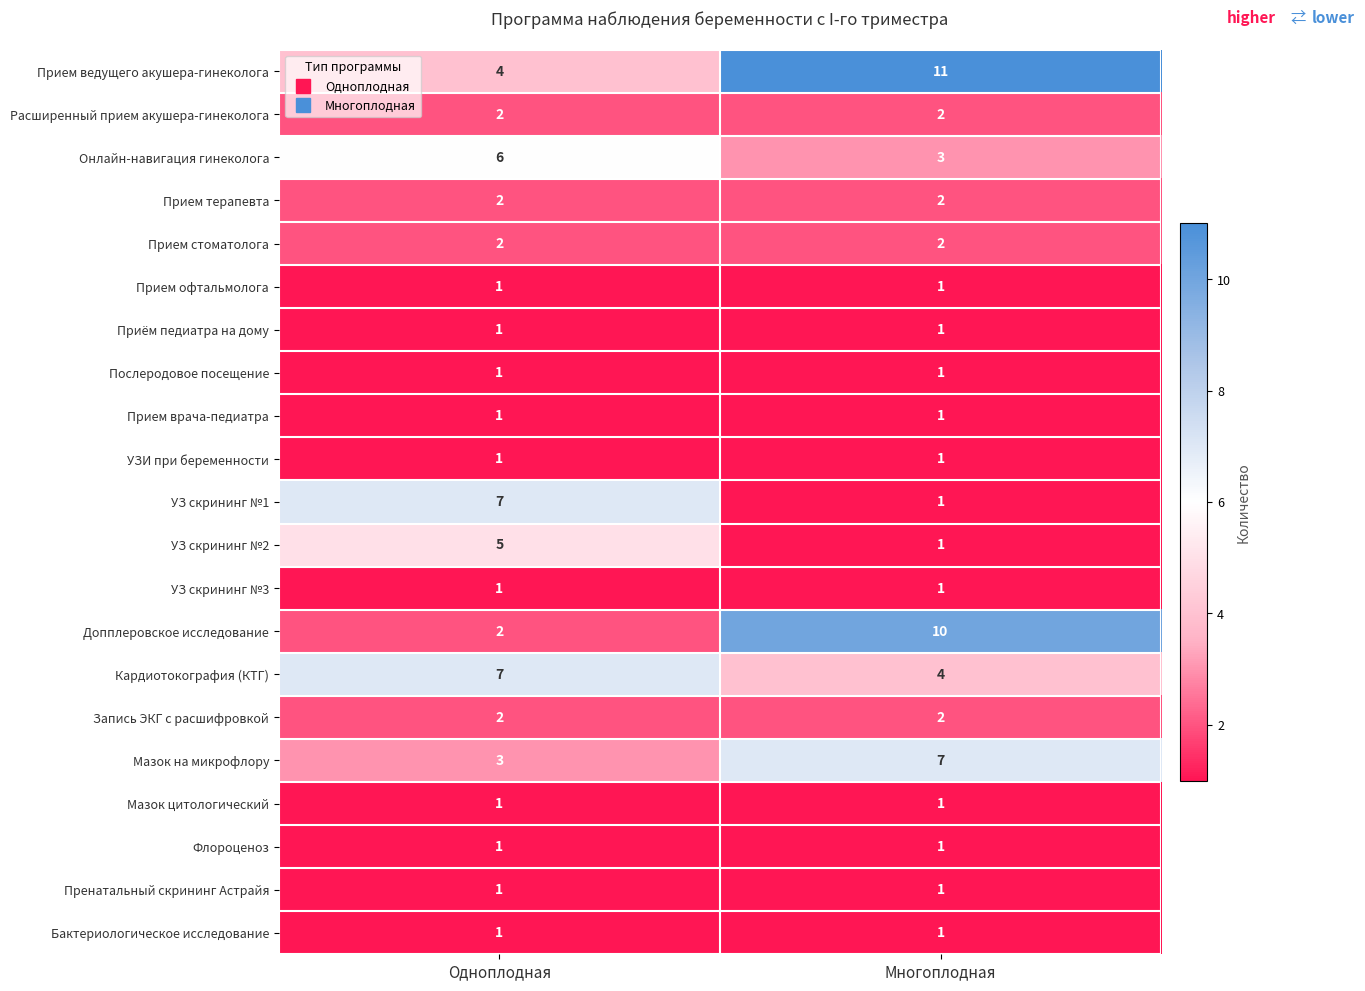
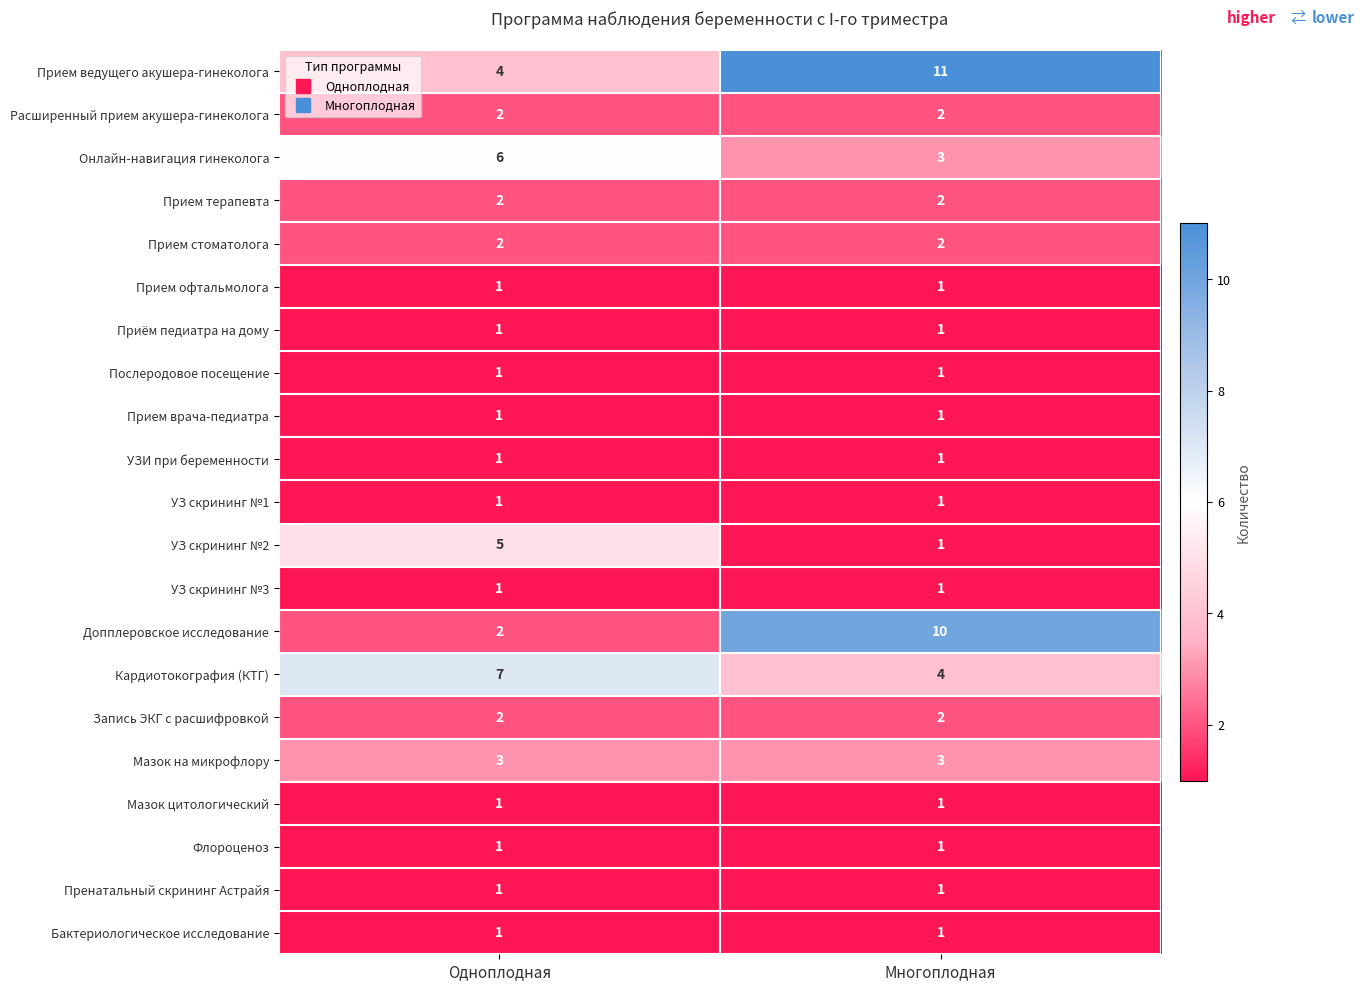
  {
    "Прием ведущего акушера-гинеколога": {
      "Одноплодная": 4,
      "Многоплодная": 11
    },
    "Расширенный прием акушера-гинеколога": {
      "Одноплодная": 2,
      "Многоплодная": 2
    },
    "Онлайн-навигация гинеколога": {
      "Одноплодная": 6,
      "Многоплодная": 3
    },
    "Прием терапевта": {
      "Одноплодная": 2,
      "Многоплодная": 2
    },
    "Прием стоматолога": {
      "Одноплодная": 2,
      "Многоплодная": 2
    },
    "Прием офтальмолога": {
      "Одноплодная": 1,
      "Многоплодная": 1
    },
    "Приём педиатра на дому": {
      "Одноплодная": 1,
      "Многоплодная": 1
    },
    "Послеродовое посещение": {
      "Одноплодная": 1,
      "Многоплодная": 1
    },
    "Прием врача-педиатра": {
      "Одноплодная": 1,
      "Многоплодная": 1
    },
    "УЗИ при беременности": {
      "Одноплодная": 1,
      "Многоплодная": 1
    },
    "УЗ скрининг №1": {
-     "Одноплодная": 7,
+     "Одноплодная": 1,
      "Многоплодная": 1
    },
    "УЗ скрининг №2": {
      "Одноплодная": 5,
      "Многоплодная": 1
    },
    "УЗ скрининг №3": {
      "Одноплодная": 1,
      "Многоплодная": 1
    },
    "Допплеровское исследование": {
      "Одноплодная": 2,
      "Многоплодная": 10
    },
    "Кардиотокография (КТГ)": {
      "Одноплодная": 7,
      "Многоплодная": 4
    },
    "Запись ЭКГ с расшифровкой": {
      "Одноплодная": 2,
      "Многоплодная": 2
    },
    "Мазок на микрофлору": {
      "Одноплодная": 3,
-     "Многоплодная": 7
+     "Многоплодная": 3
    },
    "Мазок цитологический": {
      "Одноплодная": 1,
      "Многоплодная": 1
    },
    "Флороценоз": {
      "Одноплодная": 1,
      "Многоплодная": 1
    },
    "Пренатальный скрининг Астрайя": {
      "Одноплодная": 1,
      "Многоплодная": 1
    },
    "Бактериологическое исследование": {
      "Одноплодная": 1,
      "Многоплодная": 1
    }
  }
